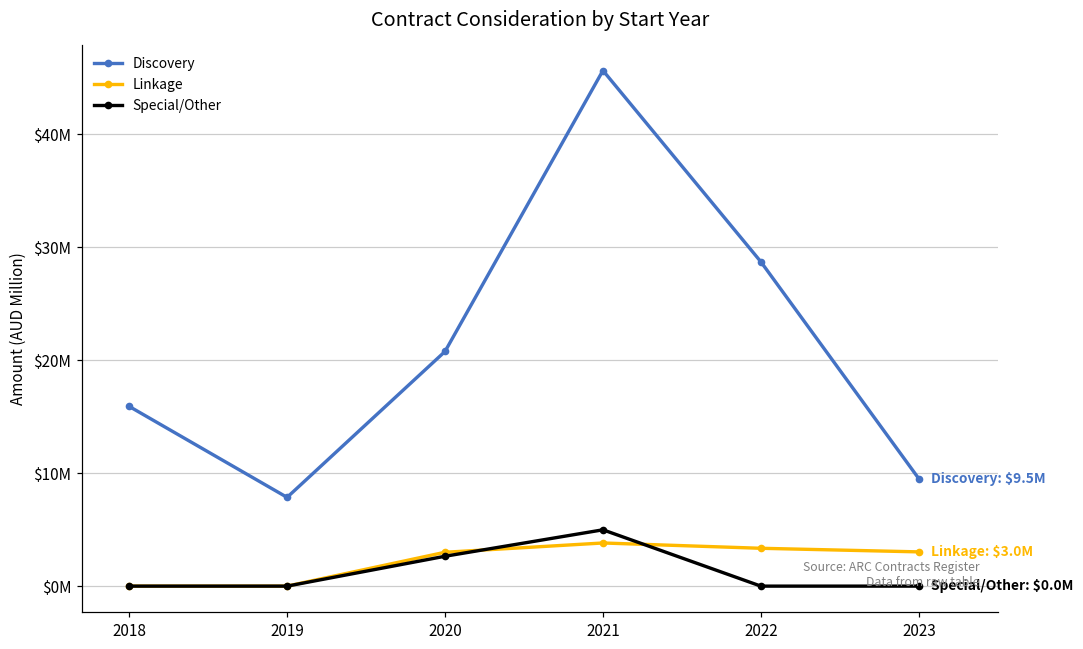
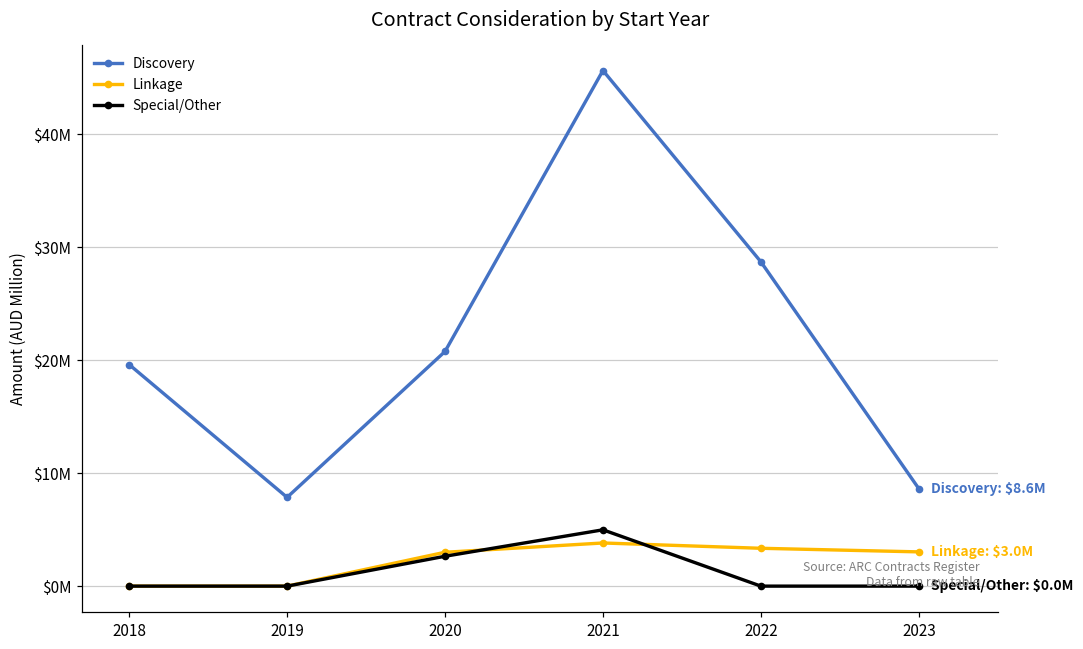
  {
    "Discovery": {
-     "2018": "$15900000",
-     "2023": "$9.5M"
+     "2018": "$19600000",
+     "2023": "$8.6M"
    },
    "Linkage": {
      "2023": "$3.0M"
    },
    "Special/Other": {
      "2020": "$2600000",
      "2021": "$5000000",
      "2022": "$0"
    }
  }
